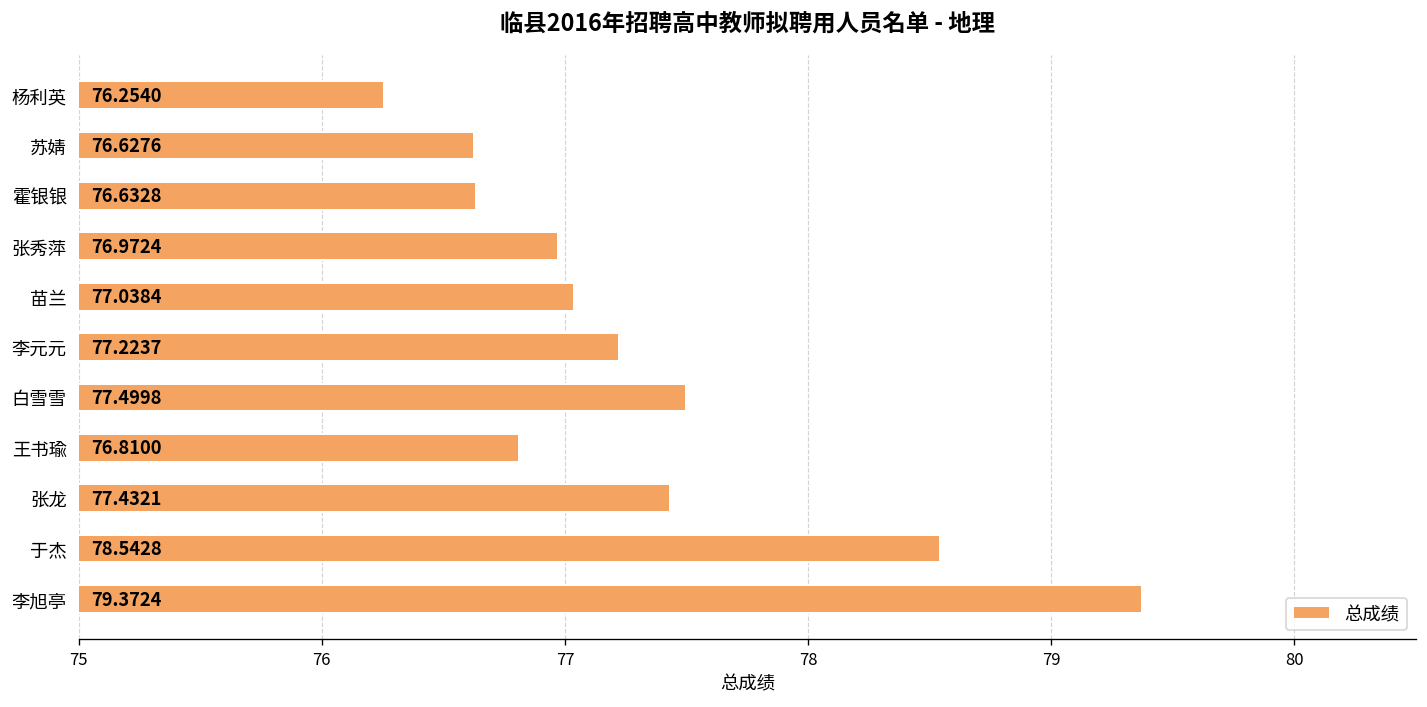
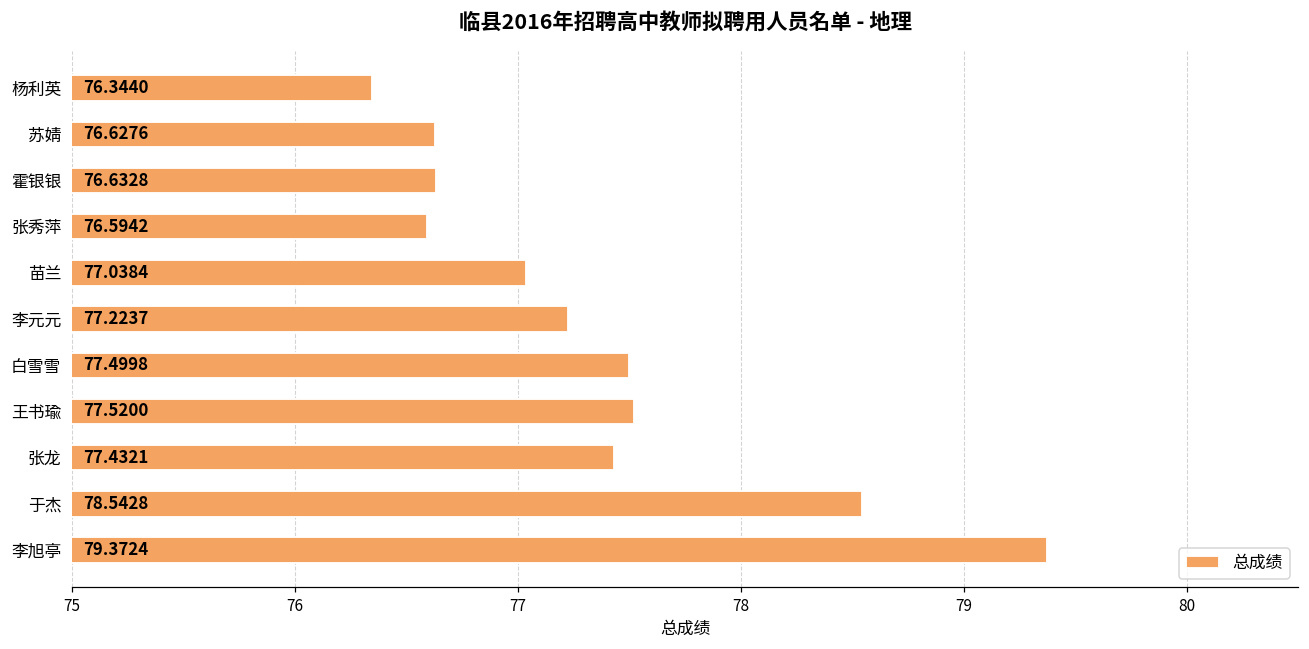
  {
-   "杨利英": 76.2540,
+   "杨利英": 76.3440,
    "苏婧": 76.6276,
    "霍银银": 76.6328,
-   "张秀萍": 76.9724,
+   "张秀萍": 76.5942,
    "苗兰": 77.0384,
    "李元元": 77.2237,
    "白雪雪": 77.4998,
-   "王书瑜": 76.8100,
+   "王书瑜": 77.5200,
    "张龙": 77.4321,
    "于杰": 78.5428,
    "李旭亭": 79.3724
  }
